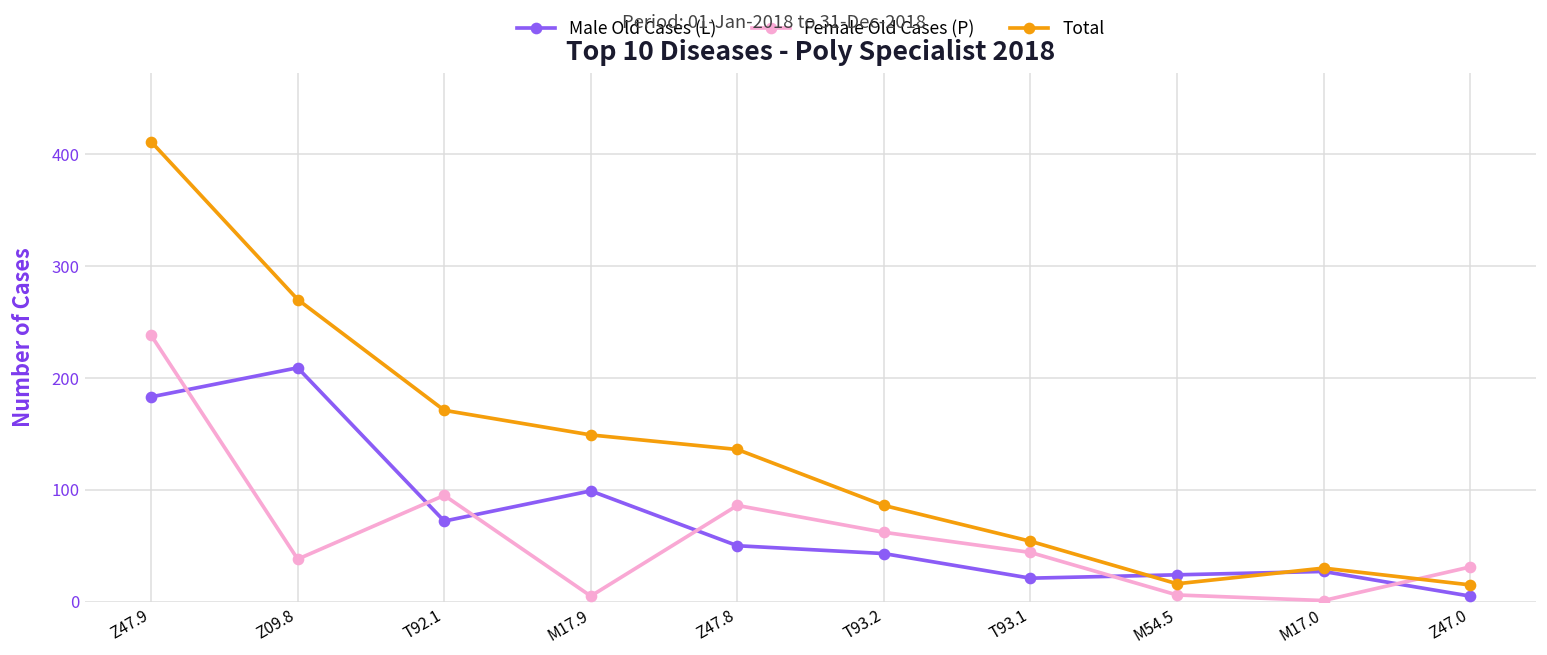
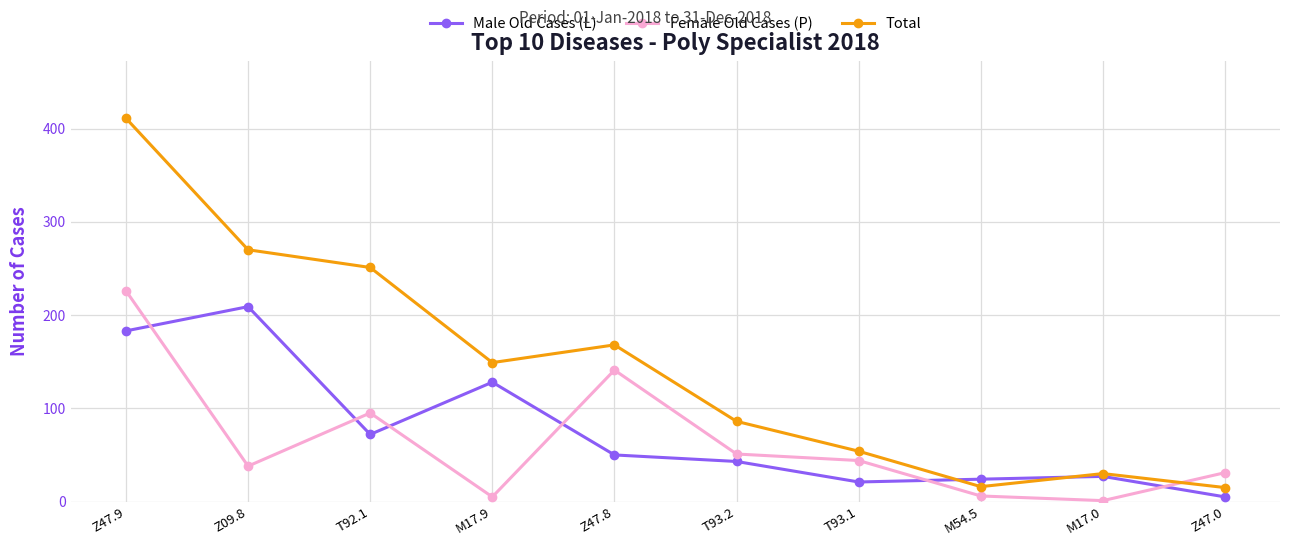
  {
    "Male Old Cases (L)": {
      "Z47.9": 180,
      "Z09.8": 210,
      "T92.1": 70,
-     "M17.9": 100,
+     "M17.9": 130,
      "Z47.8": 50,
      "T93.2": 40,
      "T93.1": 20,
      "M54.5": 20,
      "M17.0": 30,
      "Z47.0": 10
    },
    "Female Old Cases (P)": {
-     "Z47.9": 240,
+     "Z47.9": 230,
      "Z09.8": 40,
      "T92.1": 100,
      "M17.9": 10,
-     "Z47.8": 90,
-     "T93.2": 60,
+     "Z47.8": 140,
+     "T93.2": 50,
      "T93.1": 40,
      "M54.5": 10,
      "M17.0": 0,
      "Z47.0": 30
    },
    "Total": {
      "Z47.9": 410,
      "Z09.8": 270,
-     "T92.1": 170,
+     "T92.1": 250,
      "M17.9": 150,
-     "Z47.8": 140,
+     "Z47.8": 170,
      "T93.2": 90,
      "T93.1": 50,
      "M54.5": 20,
      "M17.0": 30,
      "Z47.0": 20
    }
  }
